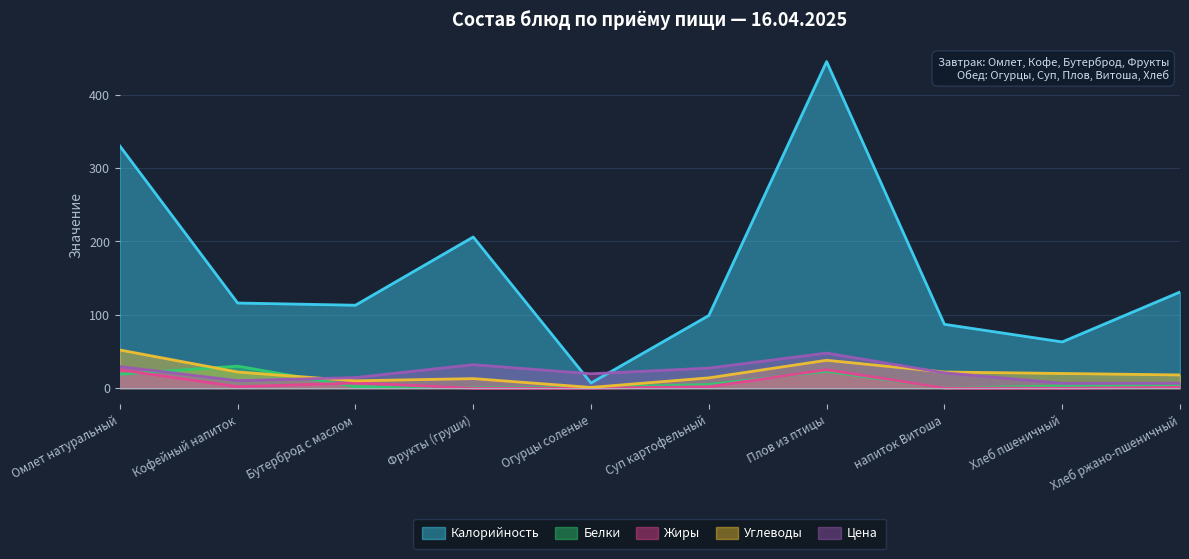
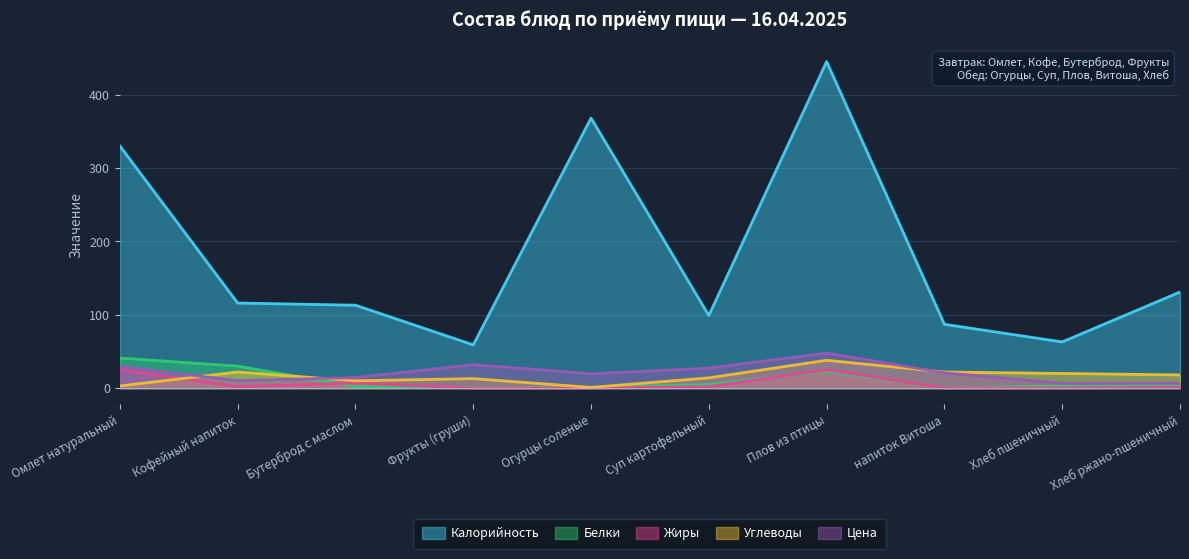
  {
    "Калорийность": {
      "Омлет натуральный": 330,
      "Кофейный напиток": 120,
      "Бутерброд с маслом": 110,
-     "Фрукты (груши)": 210,
-     "Огурцы соленые": 10,
+     "Фрукты (груши)": 60,
+     "Огурцы соленые": 370,
      "Суп картофельный": 100,
      "Плов из птицы": 450,
      "напиток Витоша": 90,
      "Хлеб пшеничный": 60,
      "Хлеб ржано-пшеничный": 130
    },
    "Белки": {
-     "Омлет натуральный": 20,
+     "Омлет натуральный": 40,
      "Кофейный напиток": 30,
      "Бутерброд с маслом": 0
    },
    "Углеводы": {
-     "Омлет натуральный": 50,
+     "Омлет натуральный": 0,
      "Кофейный напиток": 20,
      "Фрукты (груши)": 10,
      "Суп картофельный": 10,
      "Плов из птицы": 40,
      "Хлеб пшеничный": 20,
      "Хлеб ржано-пшеничный": 20
    }
  }
